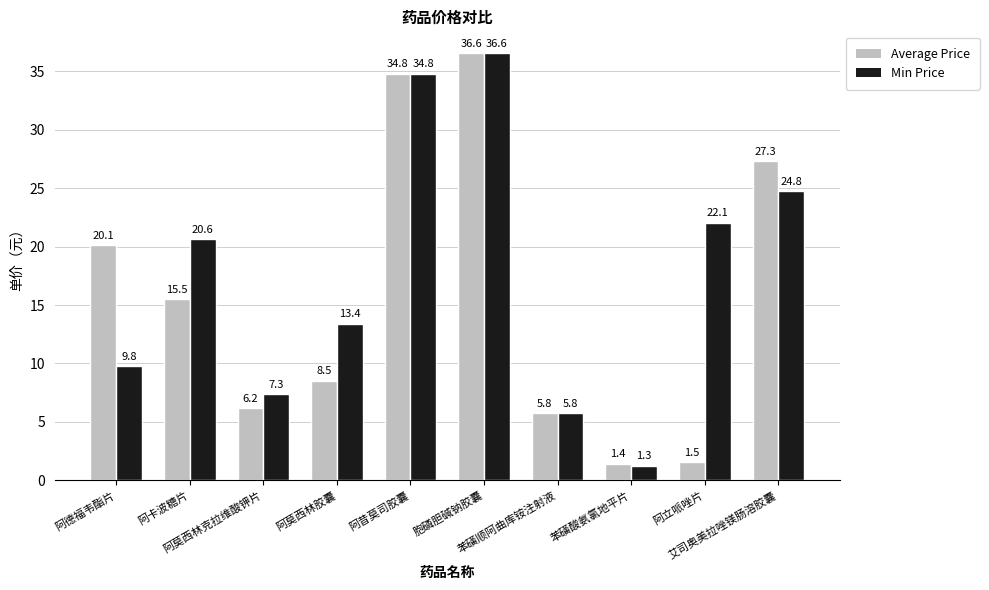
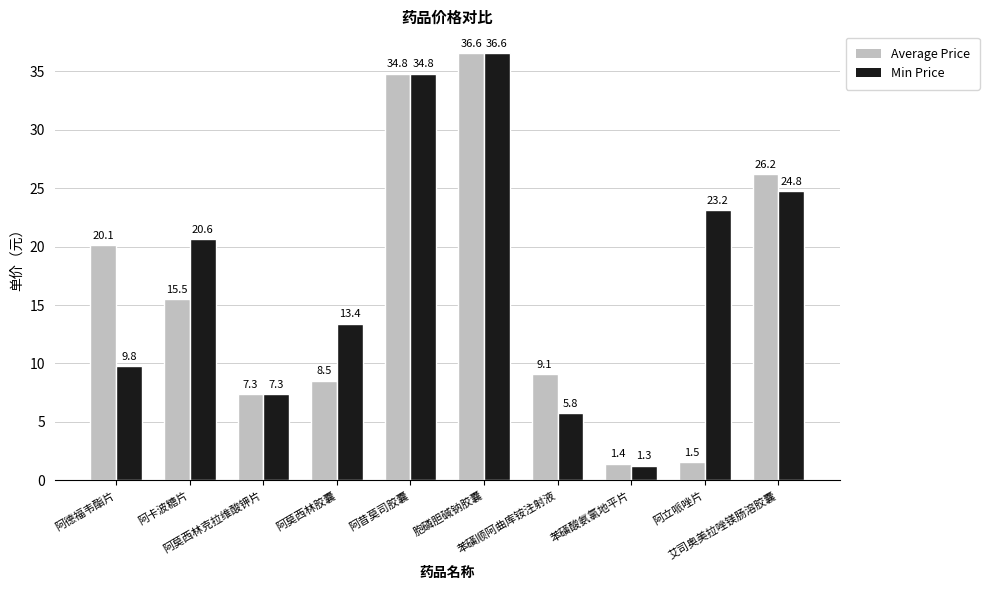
  {
    "Average Price": {
      "阿德福韦酯片": 20.1,
      "阿卡波糖片": 15.5,
-     "阿莫西林克拉维酸钾片": 6.2,
+     "阿莫西林克拉维酸钾片": 7.3,
      "阿莫西林胶囊": 8.5,
      "阿昔莫司胶囊": 34.8,
      "胞磷胆碱钠胶囊": 36.6,
-     "苯磺顺阿曲库铵注射液": 5.8,
+     "苯磺顺阿曲库铵注射液": 9.1,
      "苯磺酸氨氯地平片": 1.4,
      "阿立哌唑片": 1.5,
-     "艾司奥美拉唑镁肠溶胶囊": 27.3
+     "艾司奥美拉唑镁肠溶胶囊": 26.2
    },
    "Min Price": {
      "阿德福韦酯片": 9.8,
      "阿卡波糖片": 20.6,
      "阿莫西林克拉维酸钾片": 7.3,
      "阿莫西林胶囊": 13.4,
      "阿昔莫司胶囊": 34.8,
      "胞磷胆碱钠胶囊": 36.6,
      "苯磺顺阿曲库铵注射液": 5.8,
      "苯磺酸氨氯地平片": 1.3,
-     "阿立哌唑片": 22.1,
+     "阿立哌唑片": 23.2,
      "艾司奥美拉唑镁肠溶胶囊": 24.8
    }
  }
